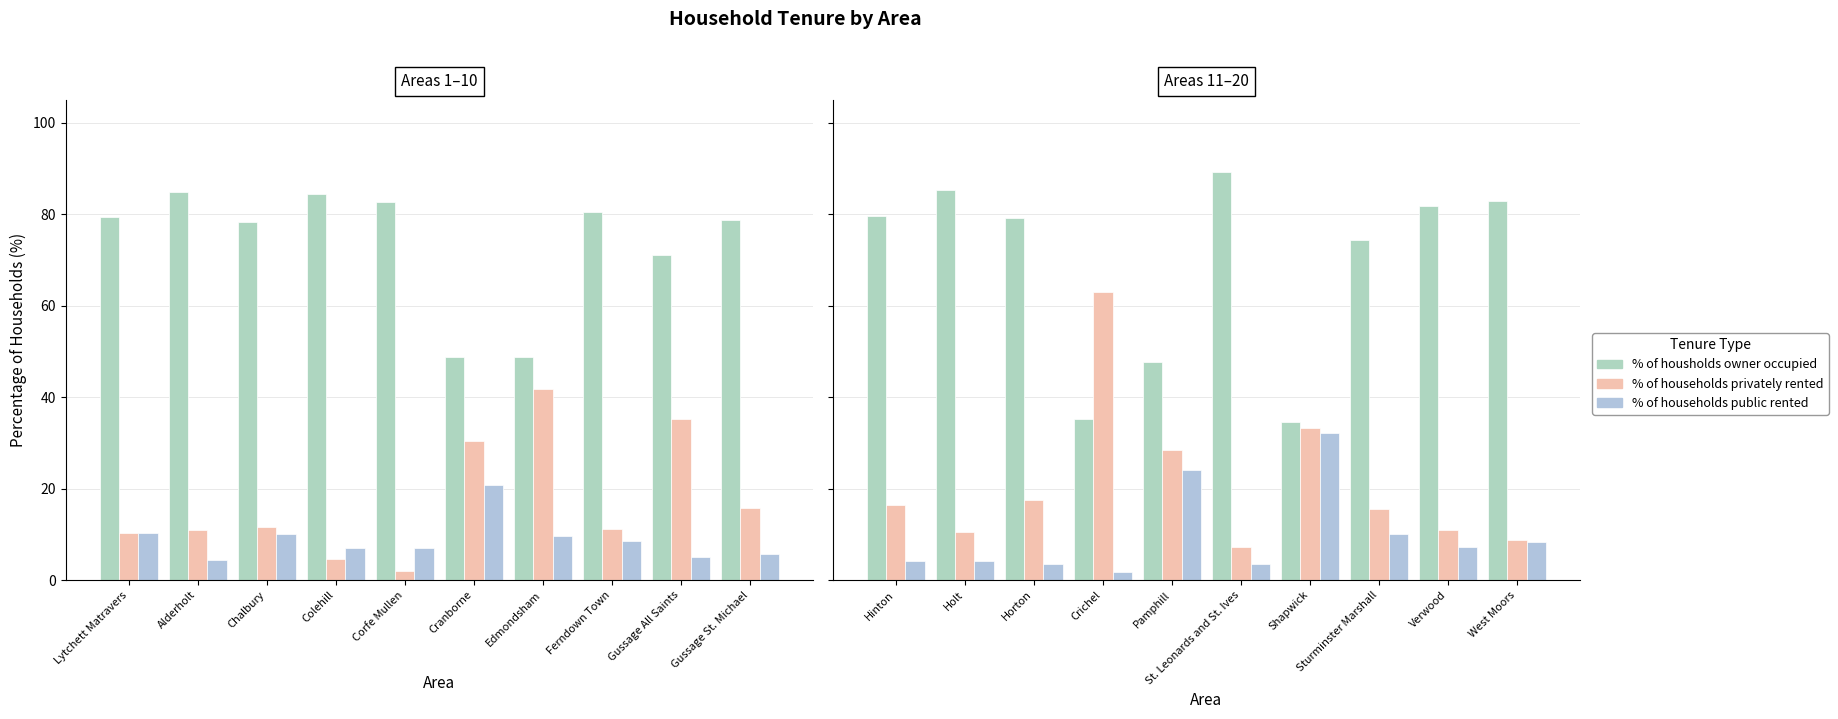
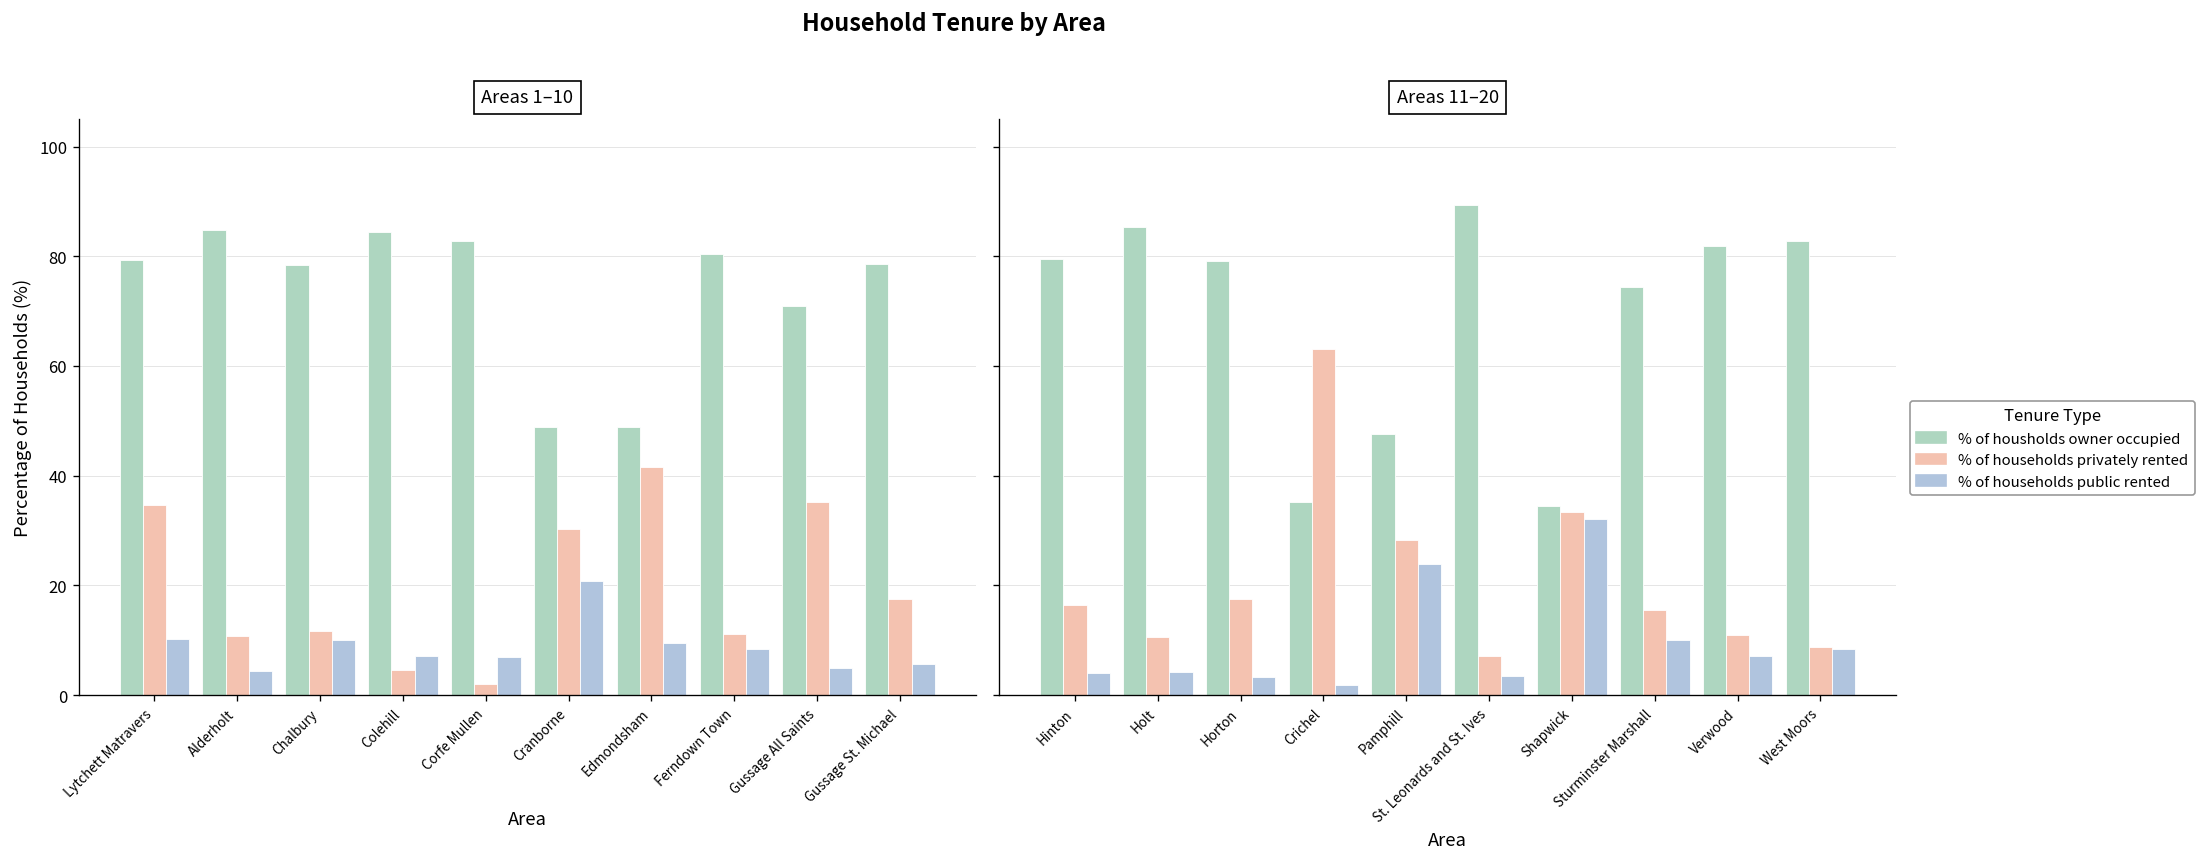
  {
    "Areas 1–10": {
      "% of households privately rented": {
-       "Lytchett Matravers": 10,
+       "Lytchett Matravers": 35,
        "Alderholt": 11,
        "Chalbury": 12,
        "Colehill": 5,
        "Corfe Mullen": 2,
        "Cranborne": 30,
        "Edmondsham": 42,
        "Ferndown Town": 11,
        "Gussage All Saints": 35,
-       "Gussage St. Michael": 16
+       "Gussage St. Michael": 17
      }
    }
  }
